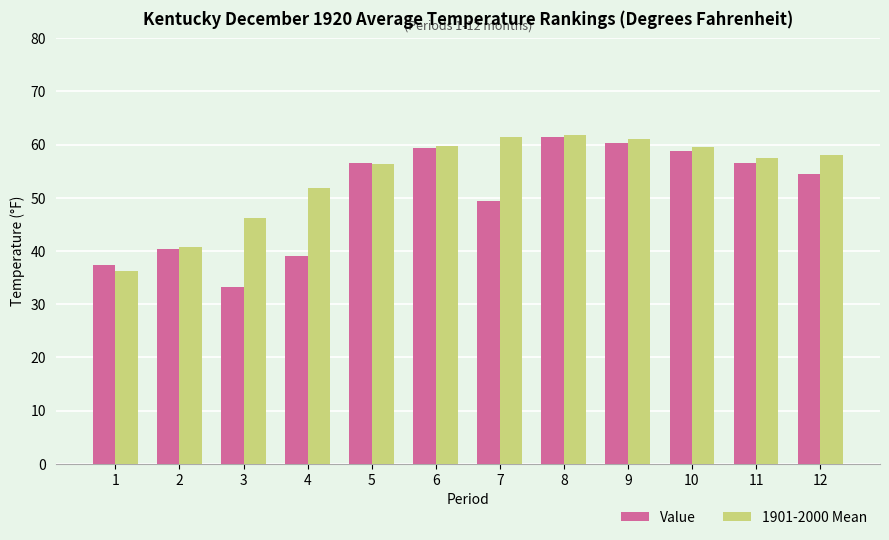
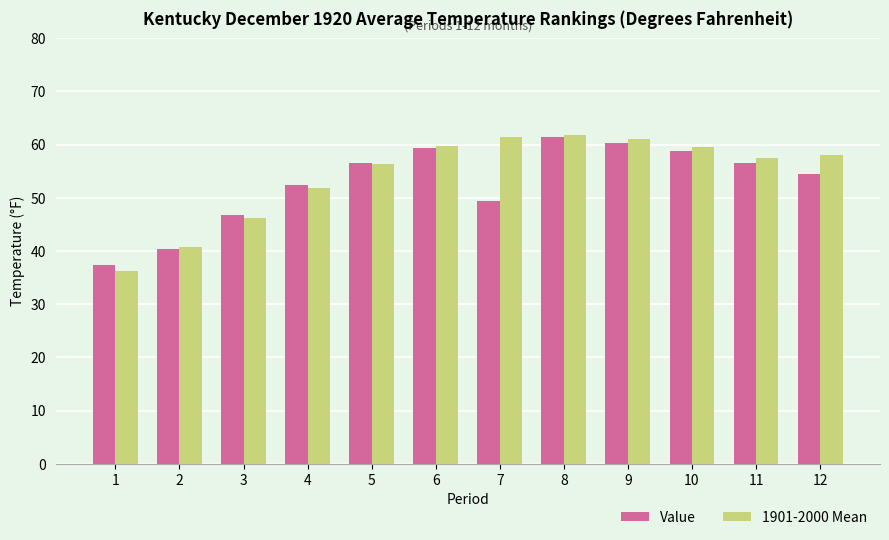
  {
    "Value": {
      "1": 37,
      "2": 40,
-     "3": 33,
-     "4": 39,
+     "3": 47,
+     "4": 53,
      "5": 57,
      "6": 59,
      "7": 50,
      "8": 61,
      "9": 60,
      "10": 59,
      "11": 57,
      "12": 55
    },
    "1901-2000 Mean": {
      "1": 36,
      "2": 41,
      "3": 46,
      "4": 52,
      "5": 56,
      "6": 60,
      "7": 62,
      "8": 62,
      "9": 61,
      "10": 60,
      "11": 58,
      "12": 58
    }
  }
